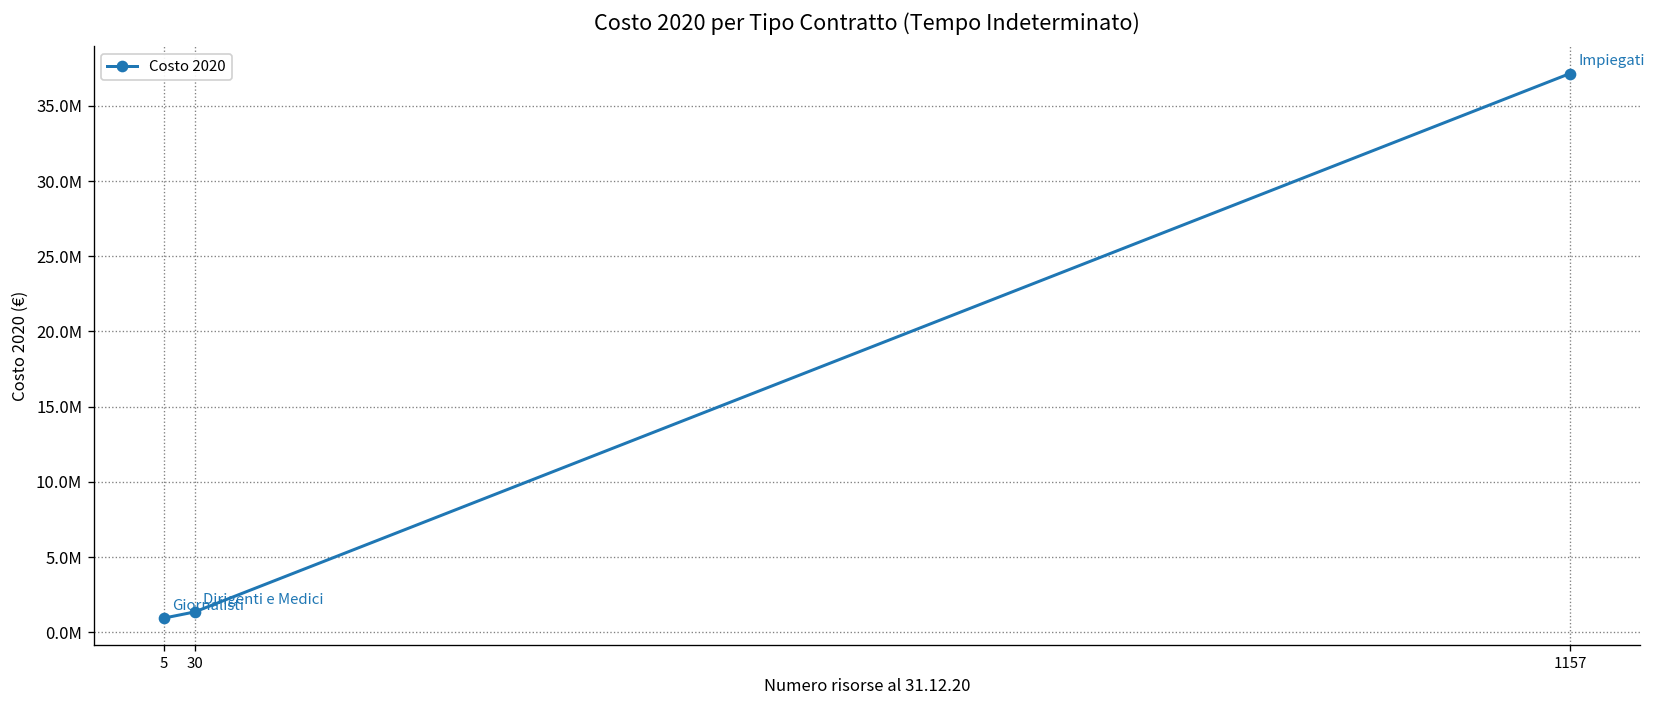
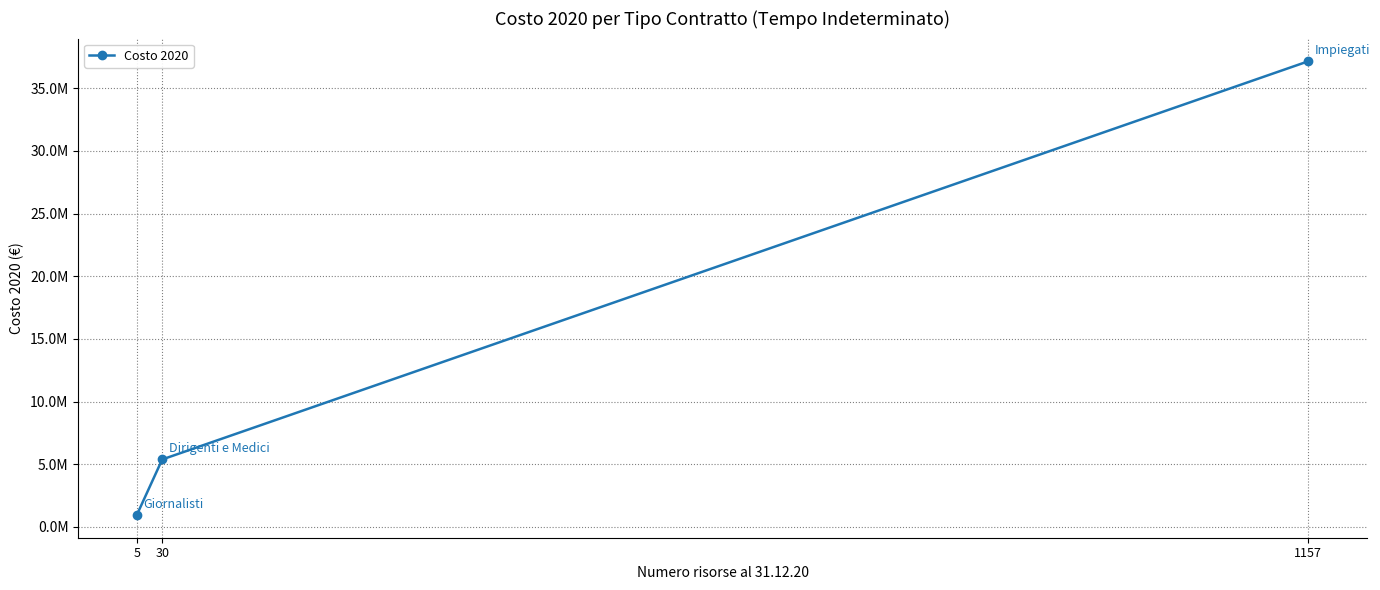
  {
    "5": 1000000,
-   "30": 1400000,
+   "30": 5400000,
    "1157": 37100000
  }
